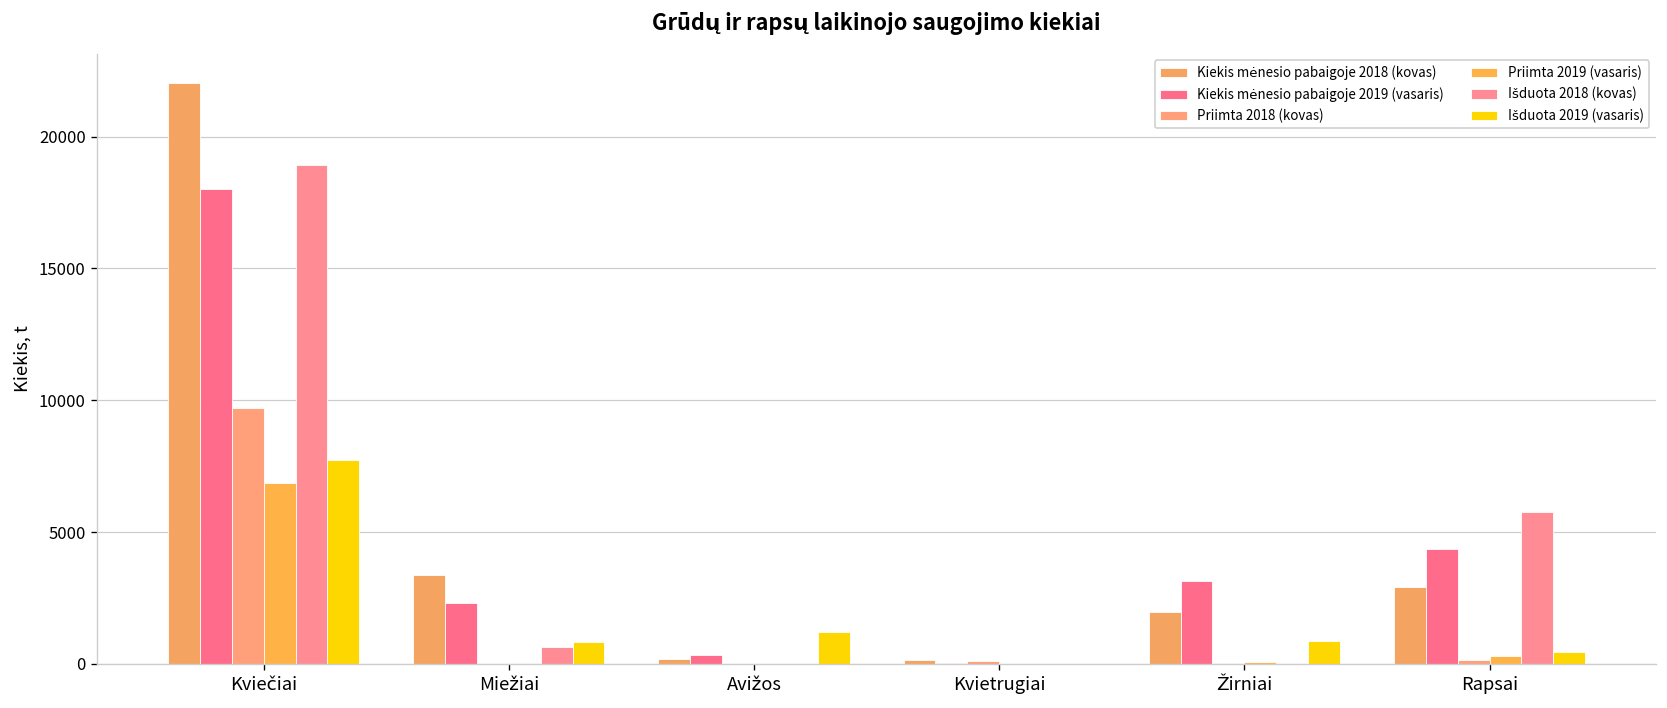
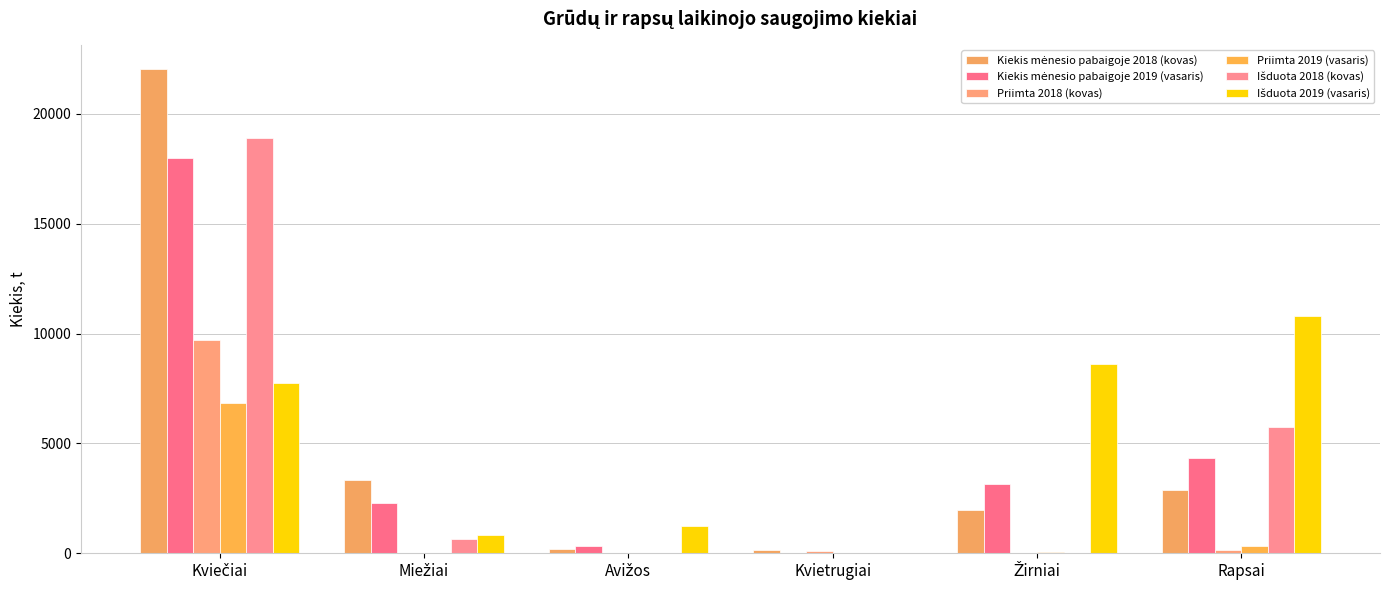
  {
    "Išduota 2019 (vasaris)": {
      "Kviečiai": 7700,
      "Miežiai": 800,
      "Avižos": 1200,
      "Kvietrugiai": 0,
-     "Žirniai": 900,
-     "Rapsai": 500
+     "Žirniai": 8600,
+     "Rapsai": 10800
    }
  }
